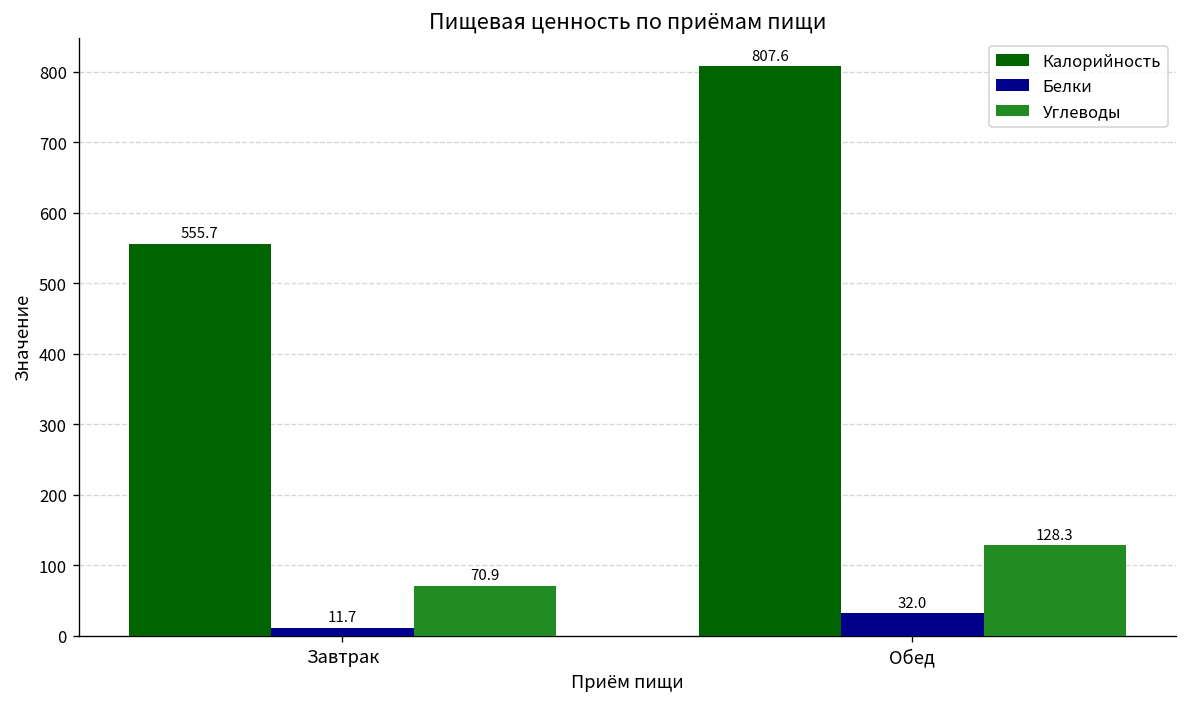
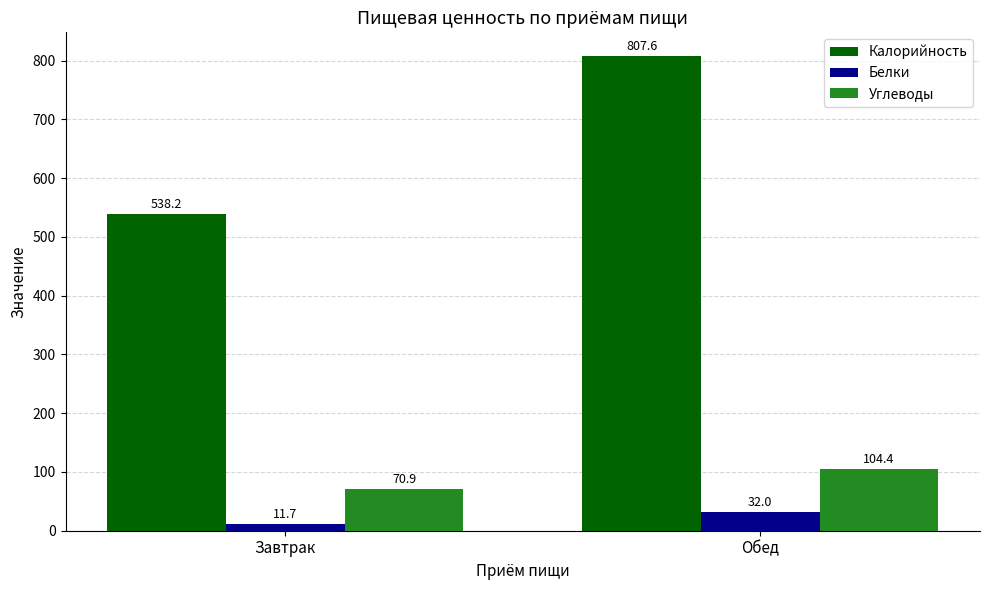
  {
    "Калорийность": {
-     "Завтрак": 555.7,
+     "Завтрак": 538.2,
      "Обед": 807.6
    },
    "Белки": {
      "Завтрак": 11.7,
      "Обед": 32.0
    },
    "Углеводы": {
      "Завтрак": 70.9,
-     "Обед": 128.3
+     "Обед": 104.4
    }
  }
